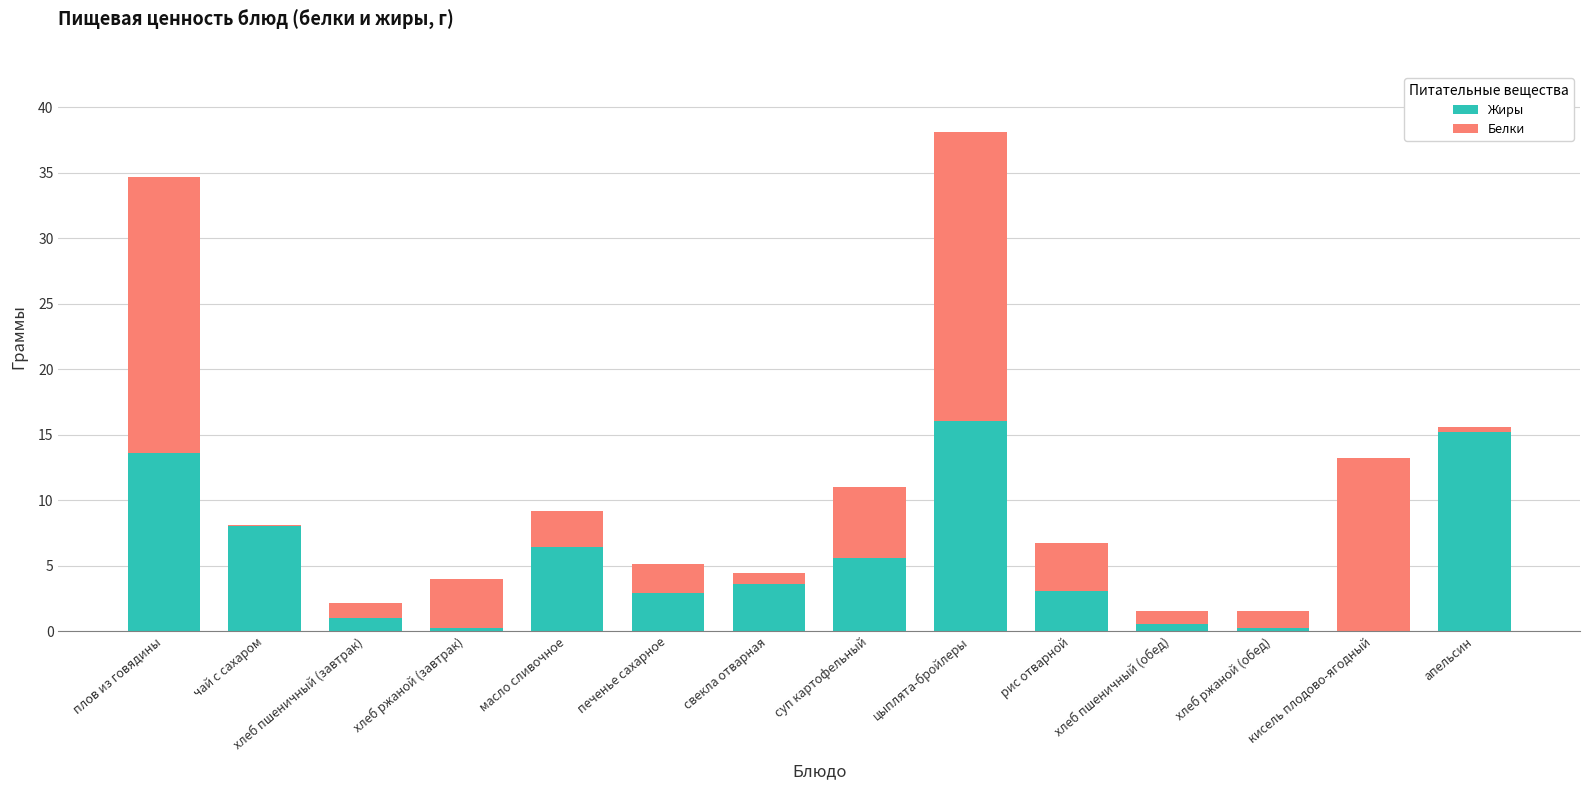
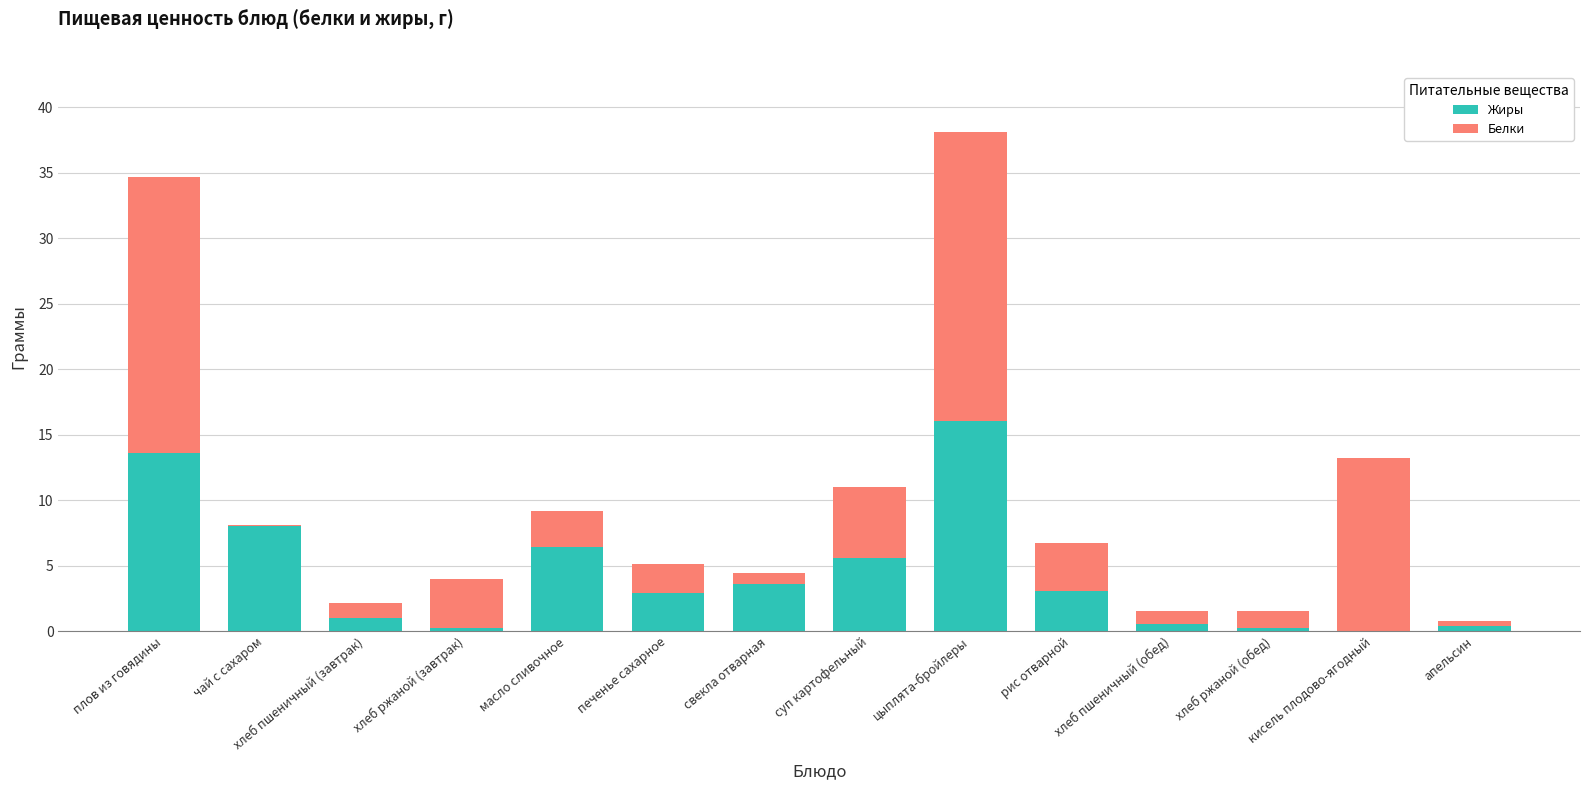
  {
    "Жиры": {
      "плов из говядины": 13.6,
      "чай с сахаром": 8.0,
      "хлеб пшеничный (завтрак)": 1.0,
      "хлеб ржаной (завтрак)": 0.2,
      "масло сливочное": 6.4,
      "печенье сахарное": 2.9,
      "свекла отварная": 3.6,
      "суп картофельный": 5.6,
      "цыплята-бройлеры": 16.1,
      "рис отварной": 3.1,
      "хлеб пшеничный (обед)": 0.5,
      "хлеб ржаной (обед)": 0.2,
      "кисель плодово-ягодный": 0.0,
-     "апельсин": 15.2
+     "апельсин": 0.4
    },
    "Белки": {
      "плов из говядины": 21.1,
      "хлеб пшеничный (завтрак)": 1.1,
      "хлеб ржаной (завтрак)": 3.7,
      "масло сливочное": 2.8,
      "печенье сахарное": 2.3,
      "свекла отварная": 0.8,
      "суп картофельный": 5.4,
      "цыплята-бройлеры": 22.0,
      "рис отварной": 3.7,
      "хлеб пшеничный (обед)": 1.0,
      "хлеб ржаной (обед)": 1.3,
      "кисель плодово-ягодный": 13.2,
      "апельсин": 0.4
    }
  }
